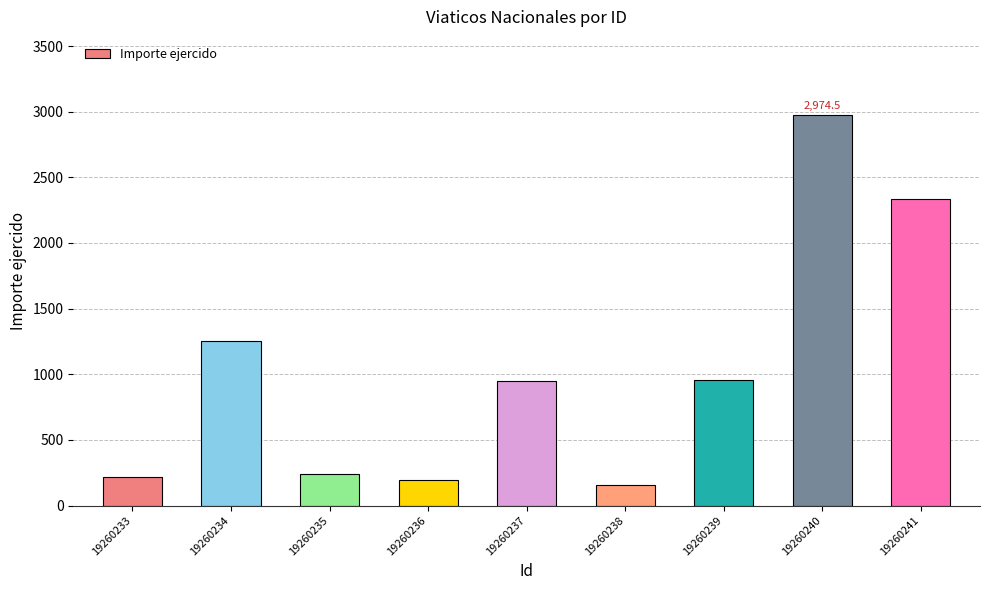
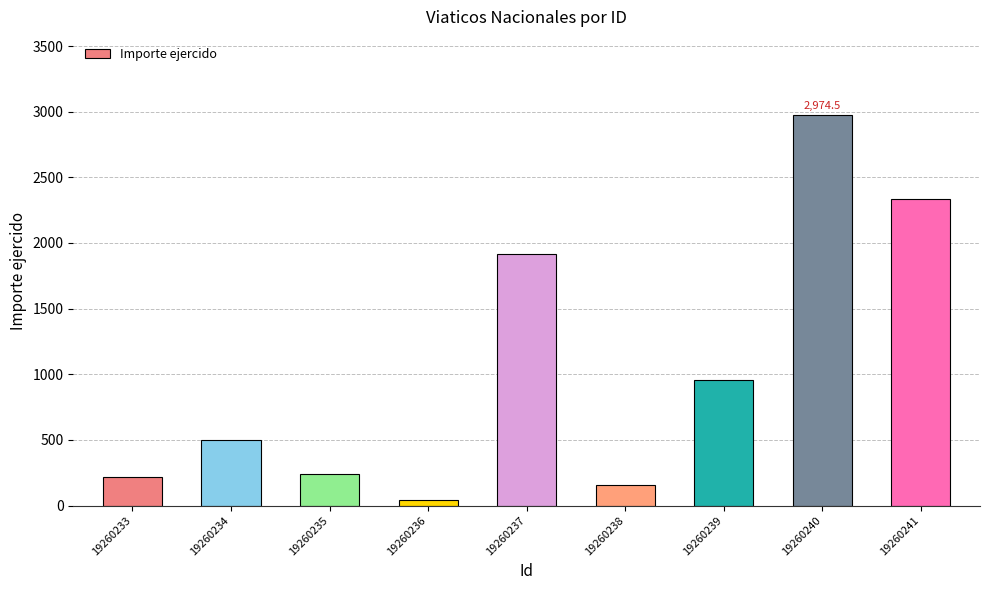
  {
    "19260233": 220,
-   "19260234": 1250,
+   "19260234": 500,
    "19260235": 240,
-   "19260236": 190,
-   "19260237": 950,
+   "19260236": 50,
+   "19260237": 1920,
    "19260238": 160,
    "19260239": 960,
    "19260241": 2340
  }
